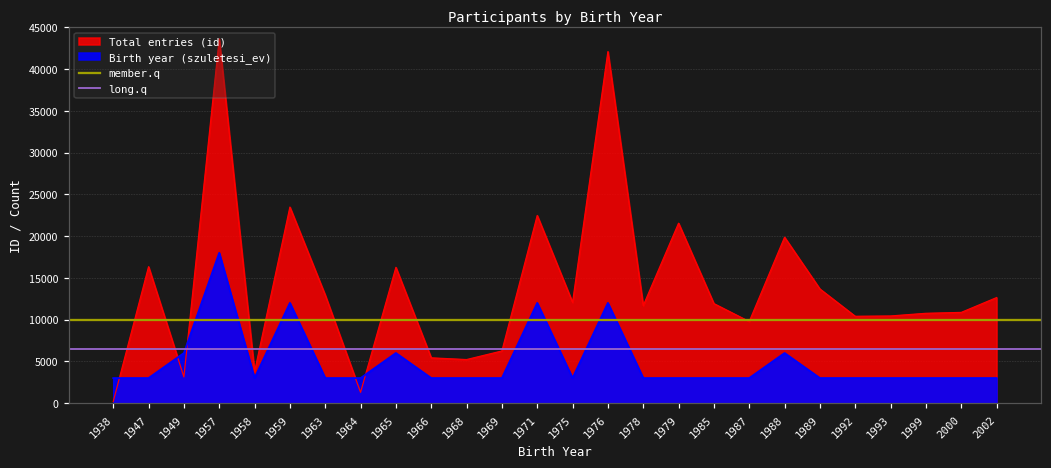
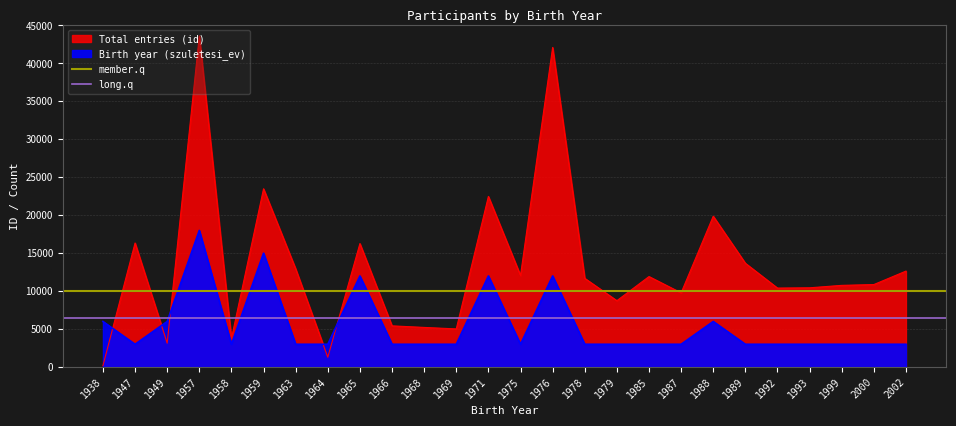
  {
    "Total entries (id)": {
      "1938": 0,
      "1947": 16000,
      "1949": 3000,
      "1958": 4000,
      "1959": 23000,
      "1963": 13000,
      "1964": 1000,
      "1965": 16000,
      "1966": 5000,
      "1968": 5000,
-     "1969": 6000,
+     "1969": 5000,
      "1971": 22000,
      "1975": 12000,
      "1976": 42000,
      "1978": 12000,
-     "1979": 22000,
+     "1979": 9000,
      "1985": 12000,
      "1987": 10000,
      "1988": 20000,
      "1989": 14000,
      "1992": 10000,
      "1993": 10000,
      "1999": 11000,
      "2000": 11000,
      "2002": 13000
    },
    "Birth year (szuletesi_ev)": {
-     "1938": 3000,
+     "1938": 6000,
      "1947": 3000,
      "1949": 6000,
      "1957": 18000,
      "1958": 3000,
-     "1959": 12000,
+     "1959": 15000,
      "1963": 3000,
      "1964": 3000,
-     "1965": 6000,
+     "1965": 12000,
      "1966": 3000,
      "1968": 3000,
      "1969": 3000,
      "1971": 12000,
      "1975": 3000,
      "1976": 12000,
      "1978": 3000,
      "1979": 3000,
      "1985": 3000,
      "1987": 3000,
      "1988": 6000,
      "1989": 3000,
      "1992": 3000,
      "1993": 3000,
      "1999": 3000,
      "2000": 3000,
      "2002": 3000
    }
  }
